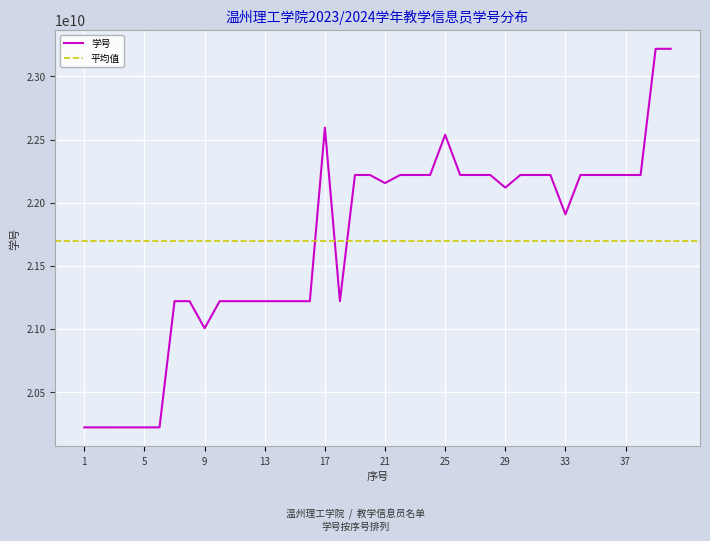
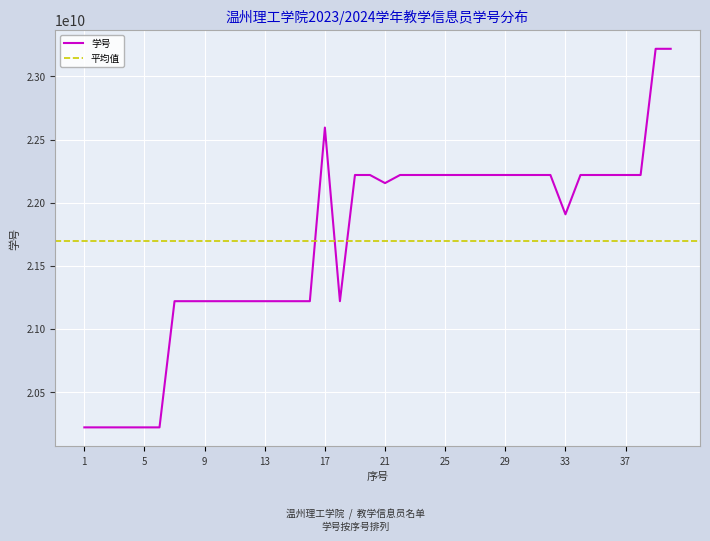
  {
    "1": 20220000000,
    "5": 20220000000,
-   "9": 21000000000,
+   "9": 21220000000,
    "13": 21220000000,
    "17": 22590000000,
    "21": 22150000000,
-   "25": 22540000000,
-   "29": 22120000000,
+   "25": 22220000000,
+   "29": 22220000000,
    "33": 21910000000,
    "37": 22220000000
  }
